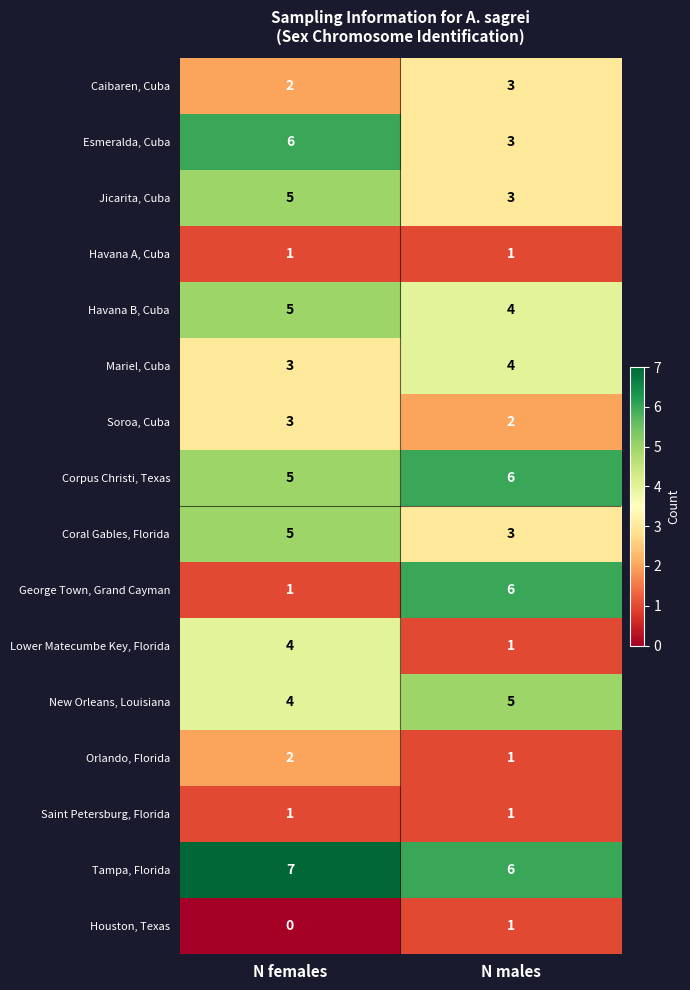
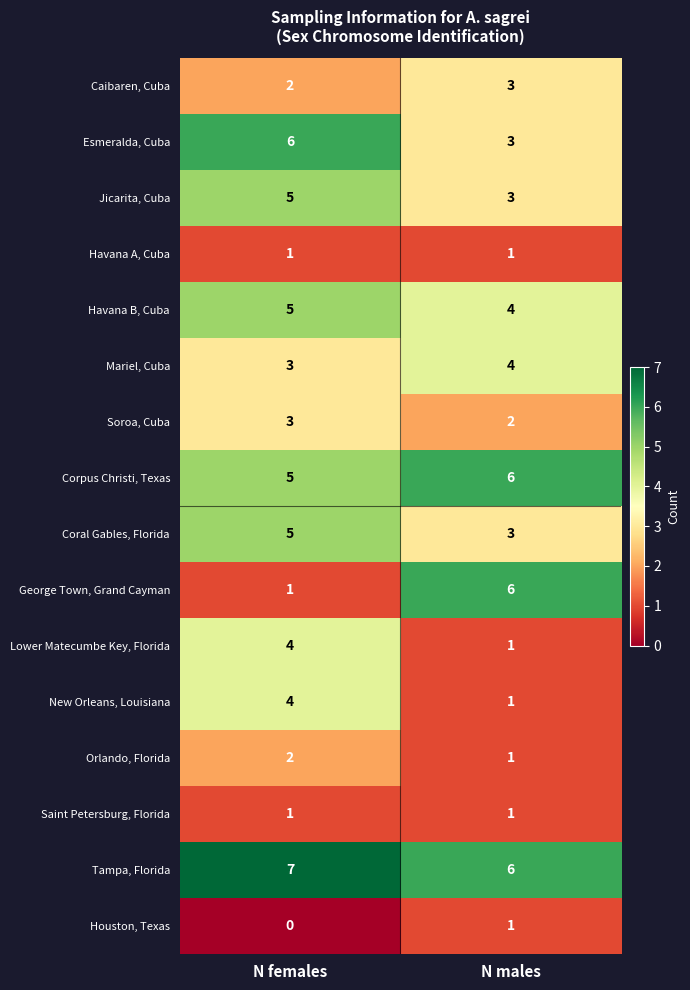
  {
    "Caibaren, Cuba": {
      "N females": 2,
      "N males": 3
    },
    "Esmeralda, Cuba": {
      "N females": 6,
      "N males": 3
    },
    "Jicarita, Cuba": {
      "N females": 5,
      "N males": 3
    },
    "Havana A, Cuba": {
      "N females": 1,
      "N males": 1
    },
    "Havana B, Cuba": {
      "N females": 5,
      "N males": 4
    },
    "Mariel, Cuba": {
      "N females": 3,
      "N males": 4
    },
    "Soroa, Cuba": {
      "N females": 3,
      "N males": 2
    },
    "Corpus Christi, Texas": {
      "N females": 5,
      "N males": 6
    },
    "Coral Gables, Florida": {
      "N females": 5,
      "N males": 3
    },
    "George Town, Grand Cayman": {
      "N females": 1,
      "N males": 6
    },
    "Lower Matecumbe Key, Florida": {
      "N females": 4,
      "N males": 1
    },
    "New Orleans, Louisiana": {
      "N females": 4,
-     "N males": 5
+     "N males": 1
    },
    "Orlando, Florida": {
      "N females": 2,
      "N males": 1
    },
    "Saint Petersburg, Florida": {
      "N females": 1,
      "N males": 1
    },
    "Tampa, Florida": {
      "N females": 7,
      "N males": 6
    },
    "Houston, Texas": {
      "N females": 0,
      "N males": 1
    }
  }
